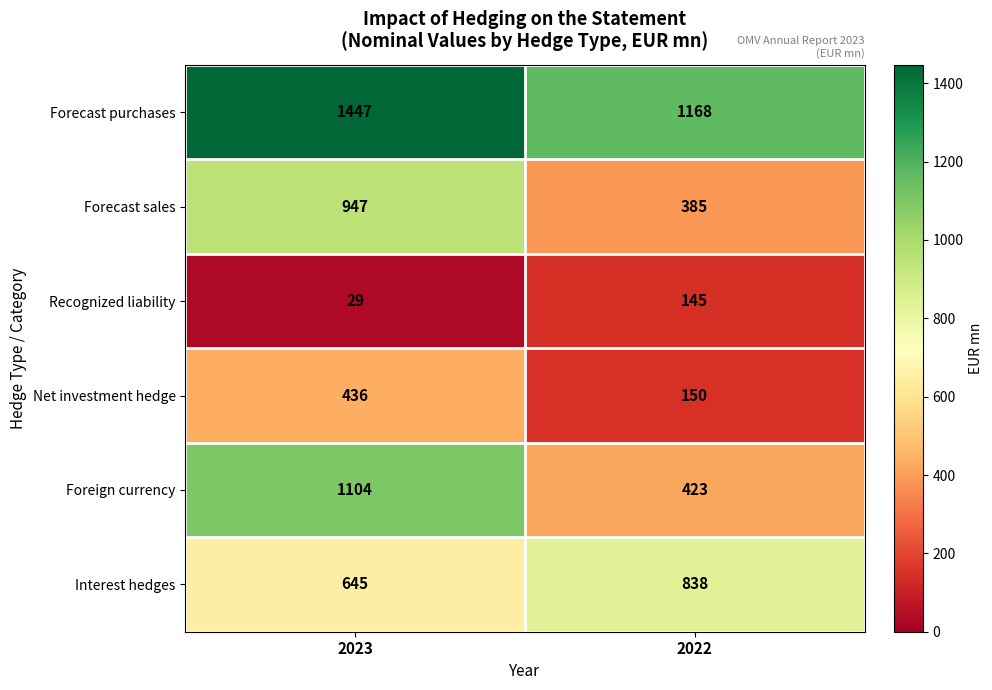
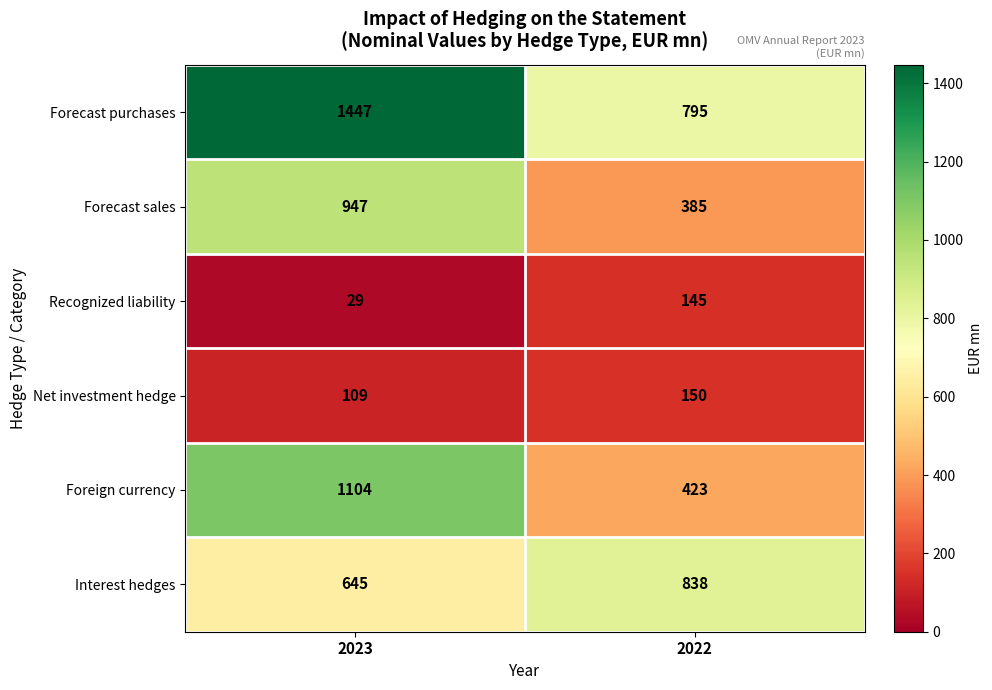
  {
    "Forecast purchases": {
      "2023": 1447,
-     "2022": 1168
+     "2022": 795
    },
    "Forecast sales": {
      "2023": 947,
      "2022": 385
    },
    "Recognized liability": {
      "2023": 29,
      "2022": 145
    },
    "Net investment hedge": {
-     "2023": 436,
+     "2023": 109,
      "2022": 150
    },
    "Foreign currency": {
      "2023": 1104,
      "2022": 423
    },
    "Interest hedges": {
      "2023": 645,
      "2022": 838
    }
  }
